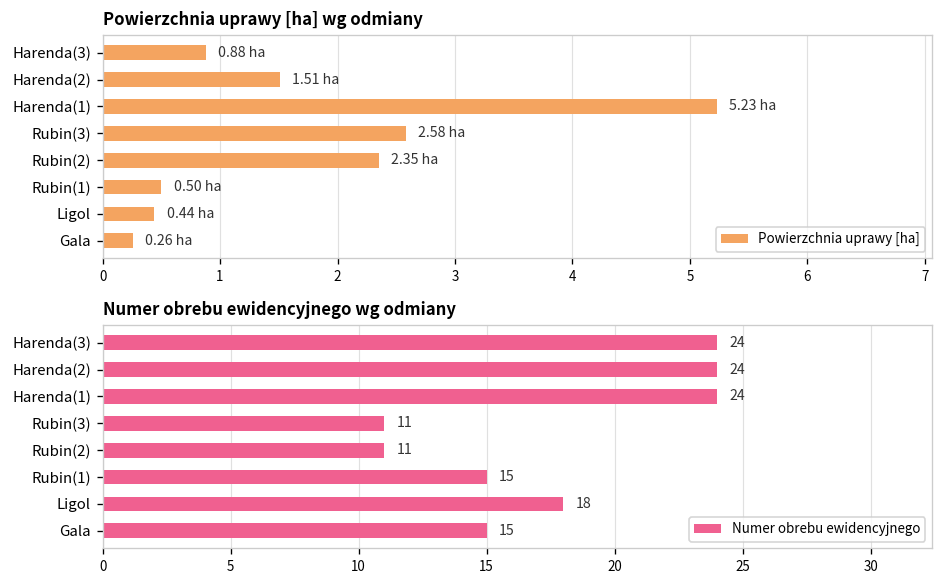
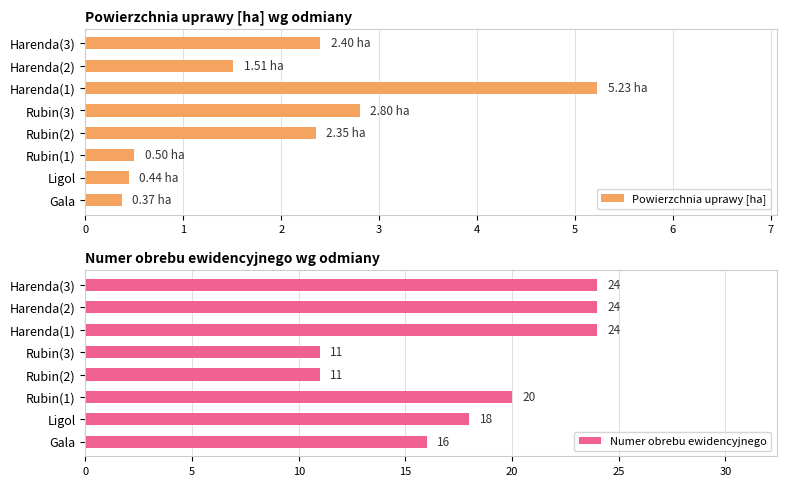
  {
    "Powierzchnia uprawy [ha] wg odmiany": {
-     "Harenda(3)": 0.88,
+     "Harenda(3)": 2.40,
      "Harenda(2)": 1.51,
      "Harenda(1)": 5.23,
-     "Rubin(3)": 2.58,
+     "Rubin(3)": 2.80,
      "Rubin(2)": 2.35,
      "Rubin(1)": 0.50,
      "Ligol": 0.44,
-     "Gala": 0.26
+     "Gala": 0.37
    },
    "Numer obrebu ewidencyjnego wg odmiany": {
      "Harenda(3)": 24,
      "Harenda(2)": 24,
      "Harenda(1)": 24,
      "Rubin(3)": 11,
      "Rubin(2)": 11,
-     "Rubin(1)": 15,
+     "Rubin(1)": 20,
      "Ligol": 18,
-     "Gala": 15
+     "Gala": 16
    }
  }
